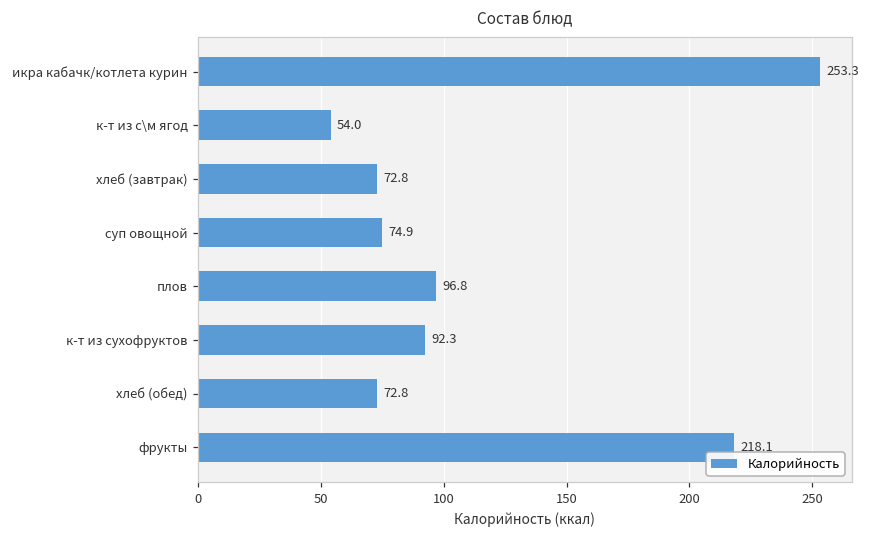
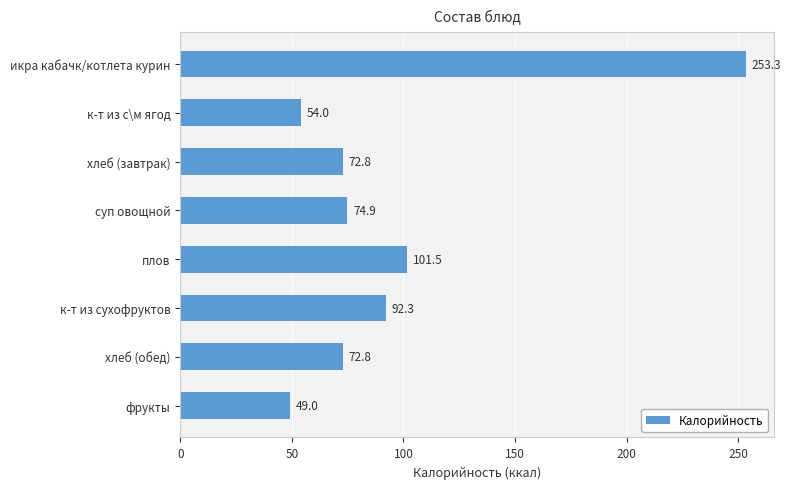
  {
    "икра кабачк/котлета курин": 253.3,
    "к-т из с\\м ягод": 54.0,
    "хлеб (завтрак)": 72.8,
    "суп овощной": 74.9,
-   "плов": 96.8,
+   "плов": 101.5,
    "к-т из сухофруктов": 92.3,
    "хлеб (обед)": 72.8,
-   "фрукты": 218
+   "фрукты": 49
  }
